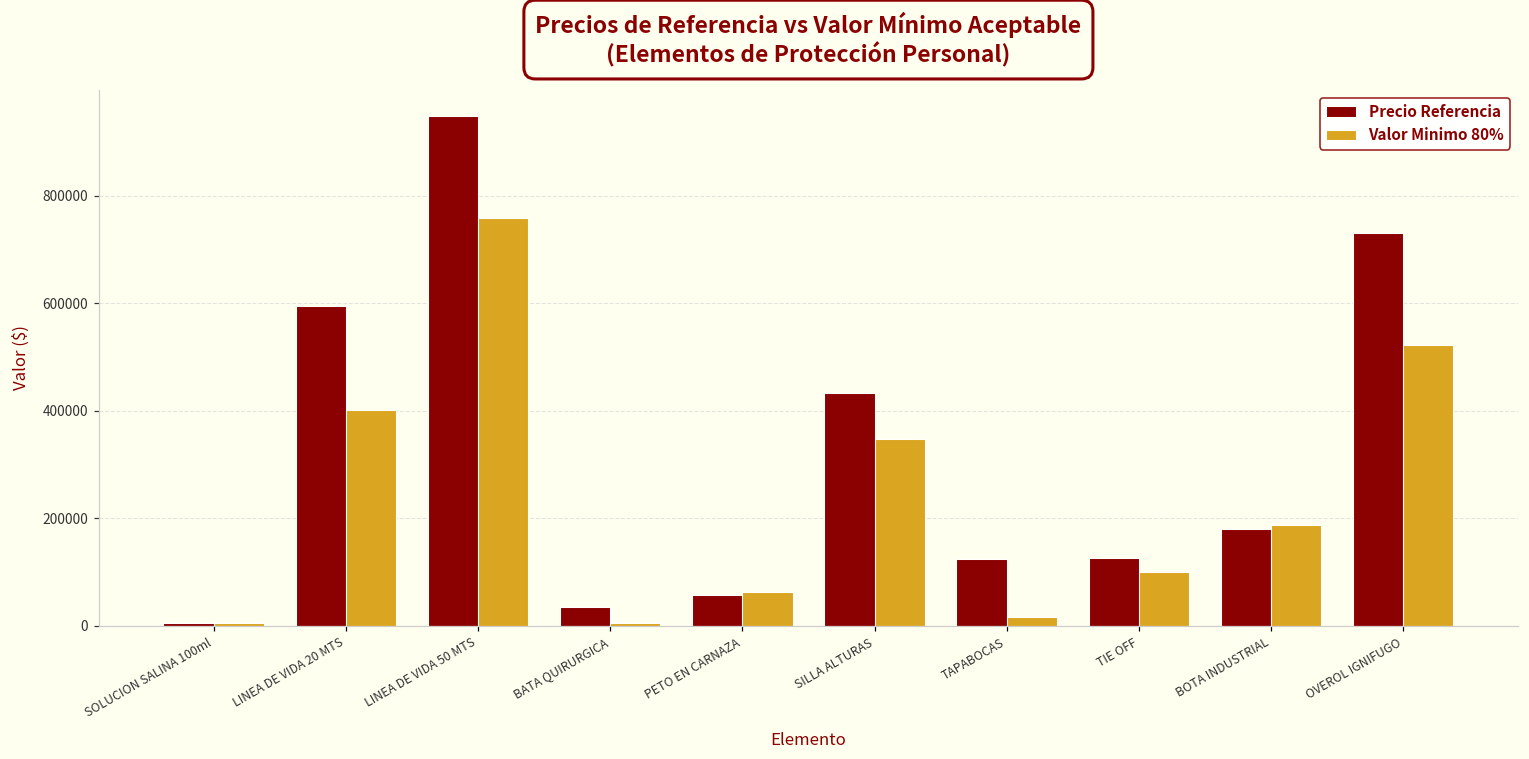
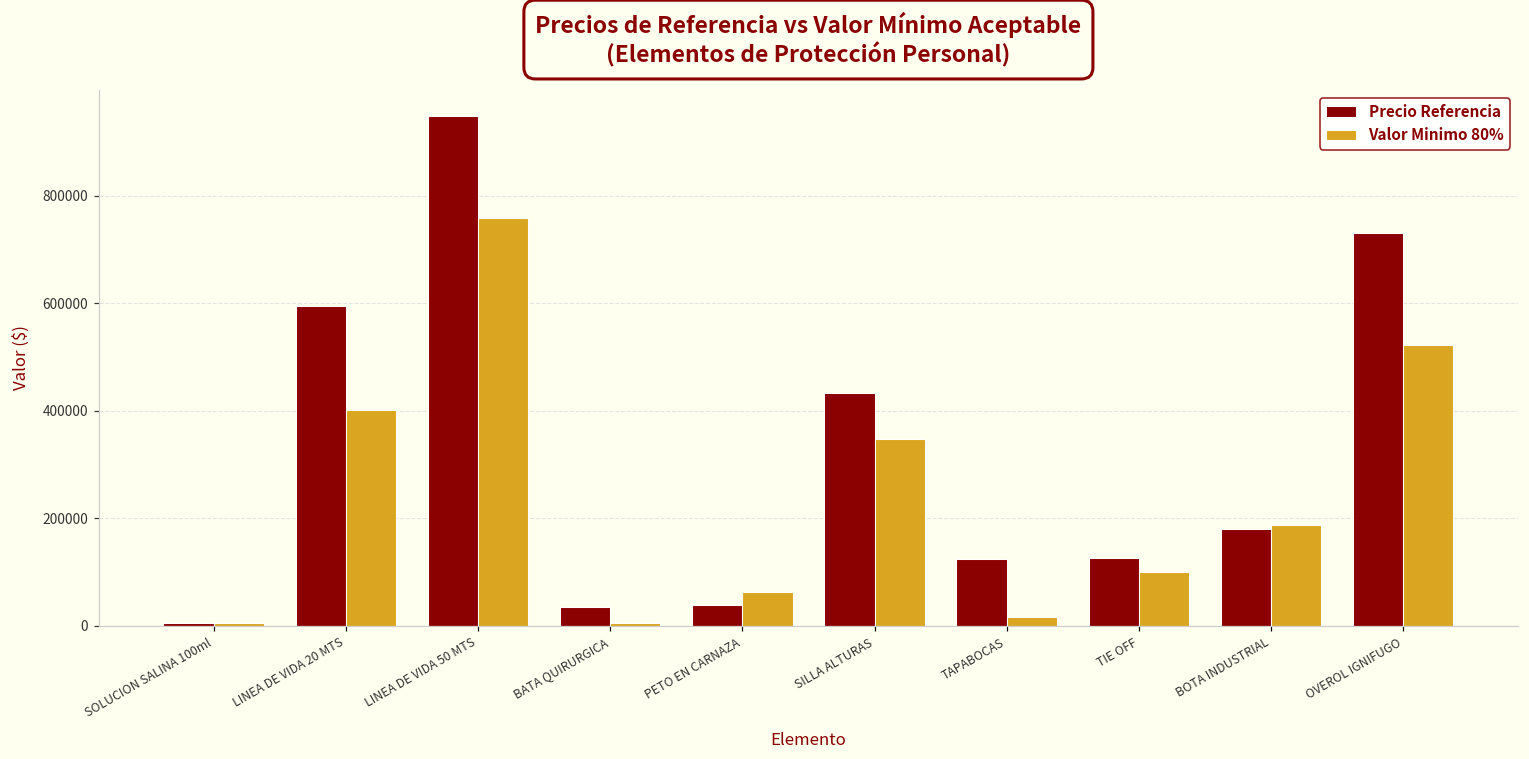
  {
    "Precio Referencia": {
      "SOLUCION SALINA 100ml": 10000,
      "LINEA DE VIDA 20 MTS": 600000,
      "LINEA DE VIDA 50 MTS": 950000,
      "BATA QUIRURGICA": 30000,
-     "PETO EN CARNAZA": 60000,
+     "PETO EN CARNAZA": 40000,
      "SILLA ALTURAS": 430000,
      "TAPABOCAS": 120000,
      "TIE OFF": 130000,
      "BOTA INDUSTRIAL": 180000,
      "OVEROL IGNIFUGO": 730000
    },
    "Valor Minimo 80%": {
      "LINEA DE VIDA 20 MTS": 400000,
      "LINEA DE VIDA 50 MTS": 760000,
      "PETO EN CARNAZA": 60000,
      "SILLA ALTURAS": 350000,
      "TAPABOCAS": 20000,
      "TIE OFF": 100000,
      "BOTA INDUSTRIAL": 190000,
      "OVEROL IGNIFUGO": 520000
    }
  }
